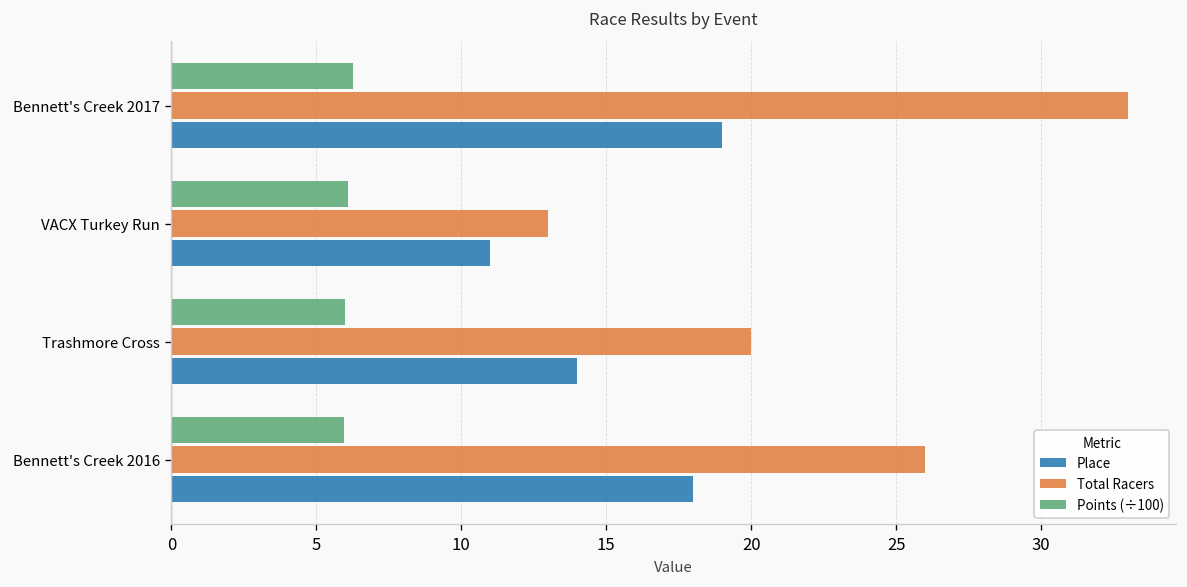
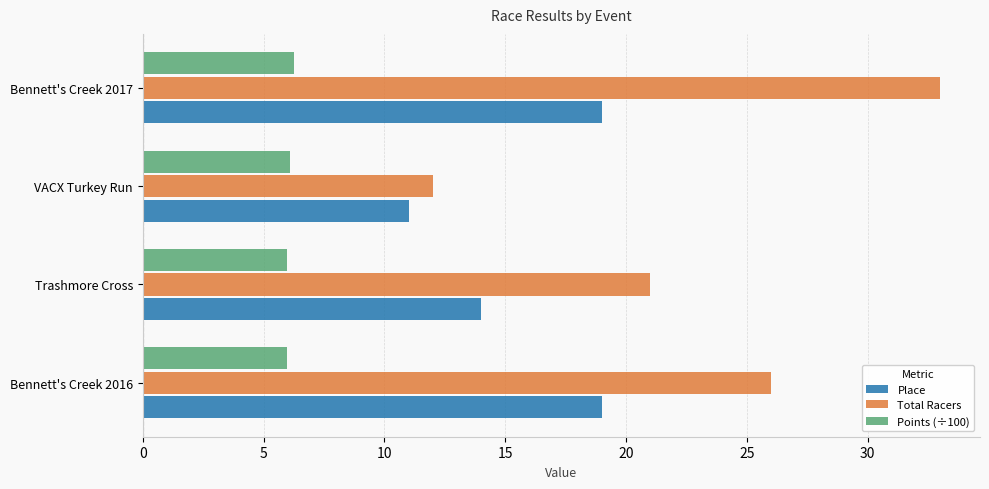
  {
    "Place": {
      "Bennett's Creek 2017": 19,
      "VACX Turkey Run": 11,
      "Trashmore Cross": 14,
-     "Bennett's Creek 2016": 18
+     "Bennett's Creek 2016": 19
    },
    "Total Racers": {
      "Bennett's Creek 2017": 33,
-     "VACX Turkey Run": 13,
-     "Trashmore Cross": 20,
+     "VACX Turkey Run": 12,
+     "Trashmore Cross": 21,
      "Bennett's Creek 2016": 26
    },
    "Points (÷100)": {
      "Bennett's Creek 2017": 6.3,
      "VACX Turkey Run": 6,
      "Trashmore Cross": 6,
      "Bennett's Creek 2016": 6
    }
  }
